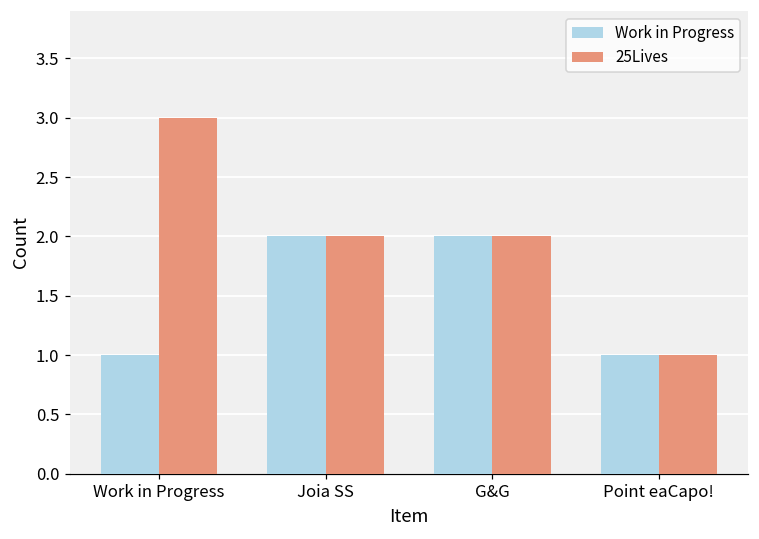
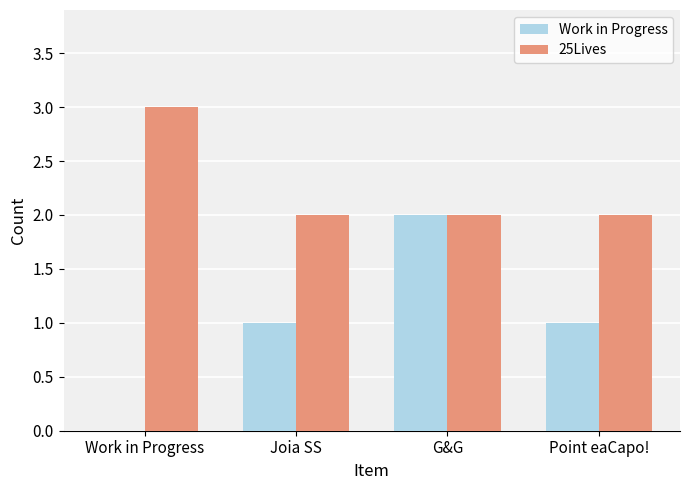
  {
    "Work in Progress": {
-     "Work in Progress": 1,
-     "Joia SS": 2,
+     "Work in Progress": 0,
+     "Joia SS": 1,
      "G&G": 2,
      "Point eaCapo!": 1
    },
    "25Lives": {
      "Work in Progress": 3,
      "Joia SS": 2,
      "G&G": 2,
-     "Point eaCapo!": 1
+     "Point eaCapo!": 2
    }
  }
